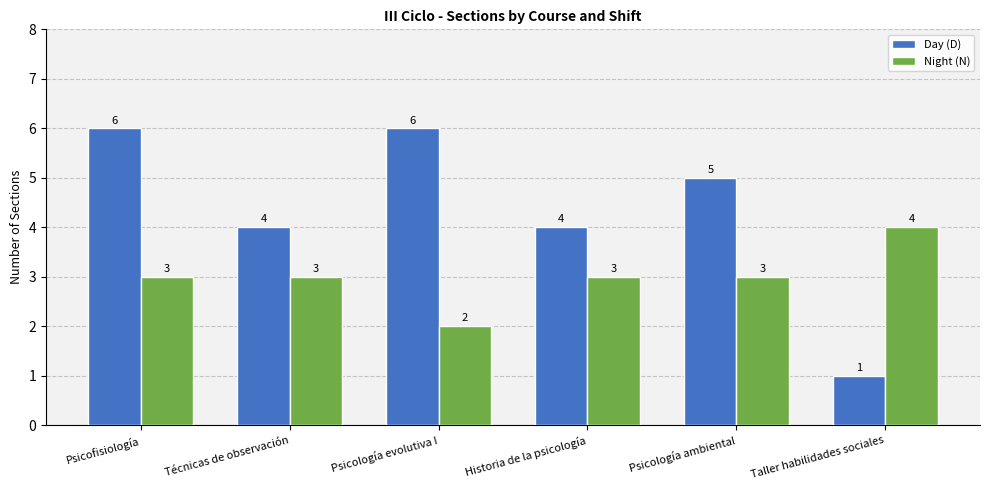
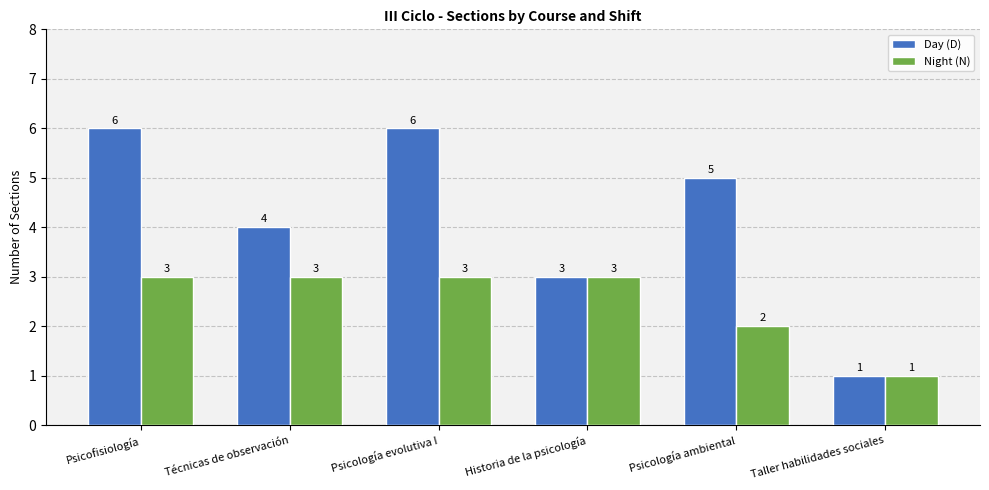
  {
    "Day (D)": {
      "Psicofisiología": 6,
      "Técnicas de observación": 4,
      "Psicología evolutiva I": 6,
-     "Historia de la psicología": 4,
+     "Historia de la psicología": 3,
      "Psicología ambiental": 5,
      "Taller habilidades sociales": 1
    },
    "Night (N)": {
      "Psicofisiología": 3,
      "Técnicas de observación": 3,
-     "Psicología evolutiva I": 2,
+     "Psicología evolutiva I": 3,
      "Historia de la psicología": 3,
-     "Psicología ambiental": 3,
-     "Taller habilidades sociales": 4
+     "Psicología ambiental": 2,
+     "Taller habilidades sociales": 1
    }
  }
